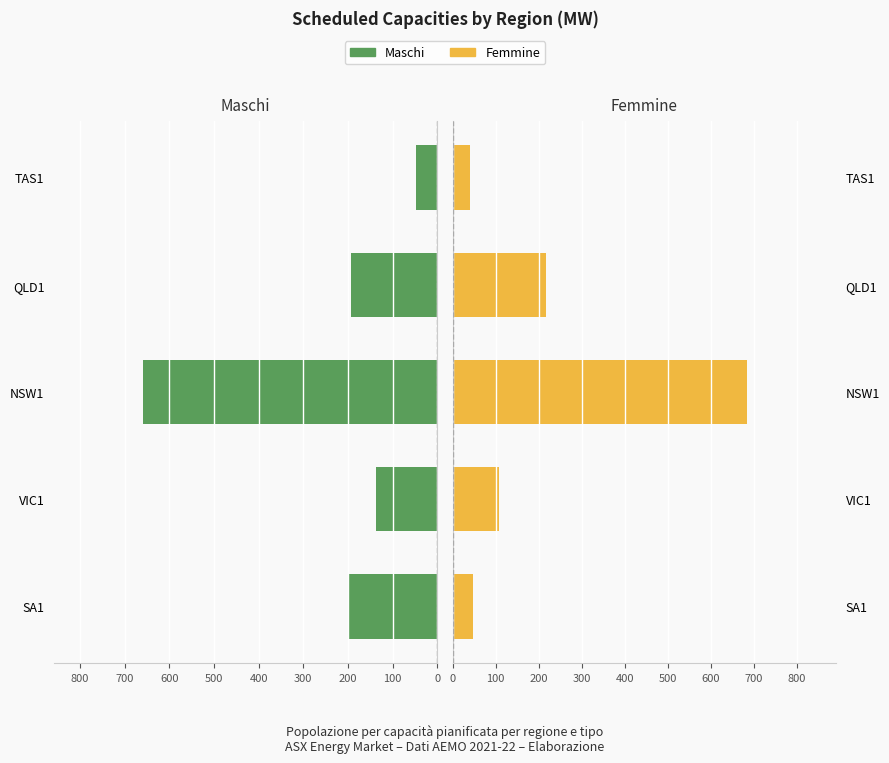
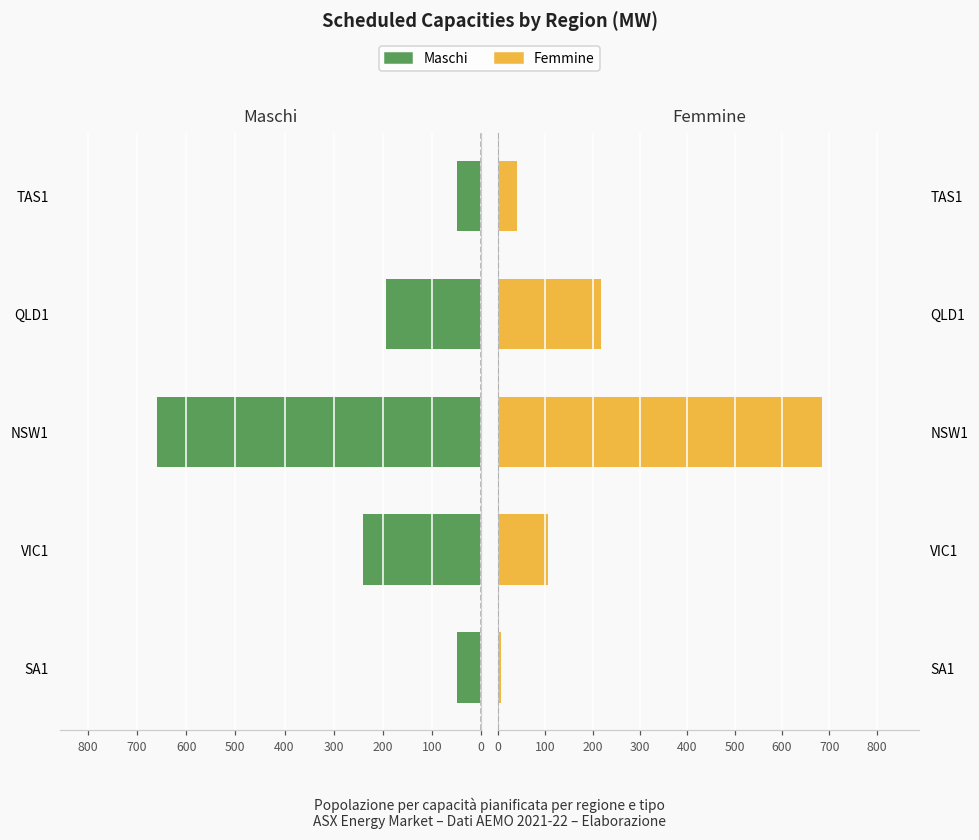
  {
    "Maschi": {
      "TAS1": 50,
      "QLD1": 190,
      "NSW1": 660,
-     "VIC1": 140,
-     "SA1": 200
+     "VIC1": 240,
+     "SA1": 50
    },
    "Femmine": {
      "TAS1": 40,
      "QLD1": 220,
      "NSW1": 690,
      "VIC1": 110,
-     "SA1": 50
+     "SA1": 10
    }
  }
